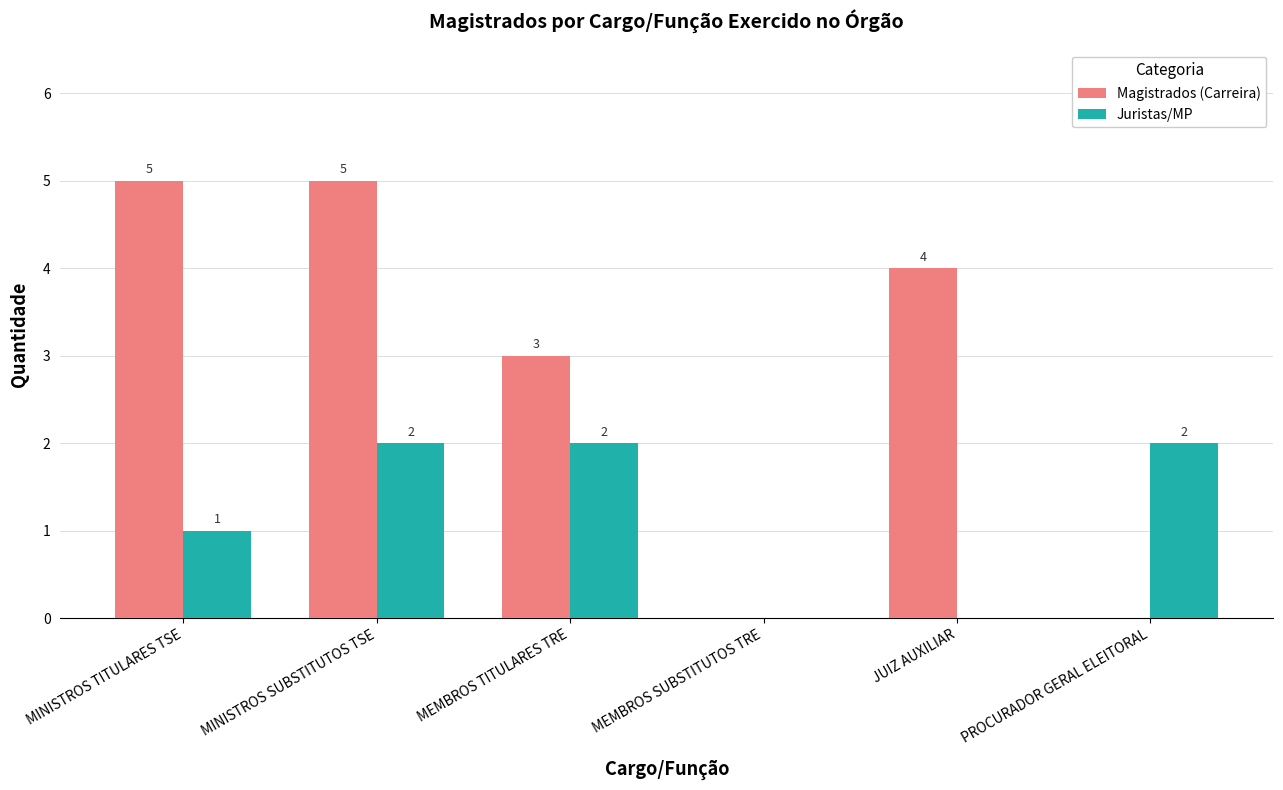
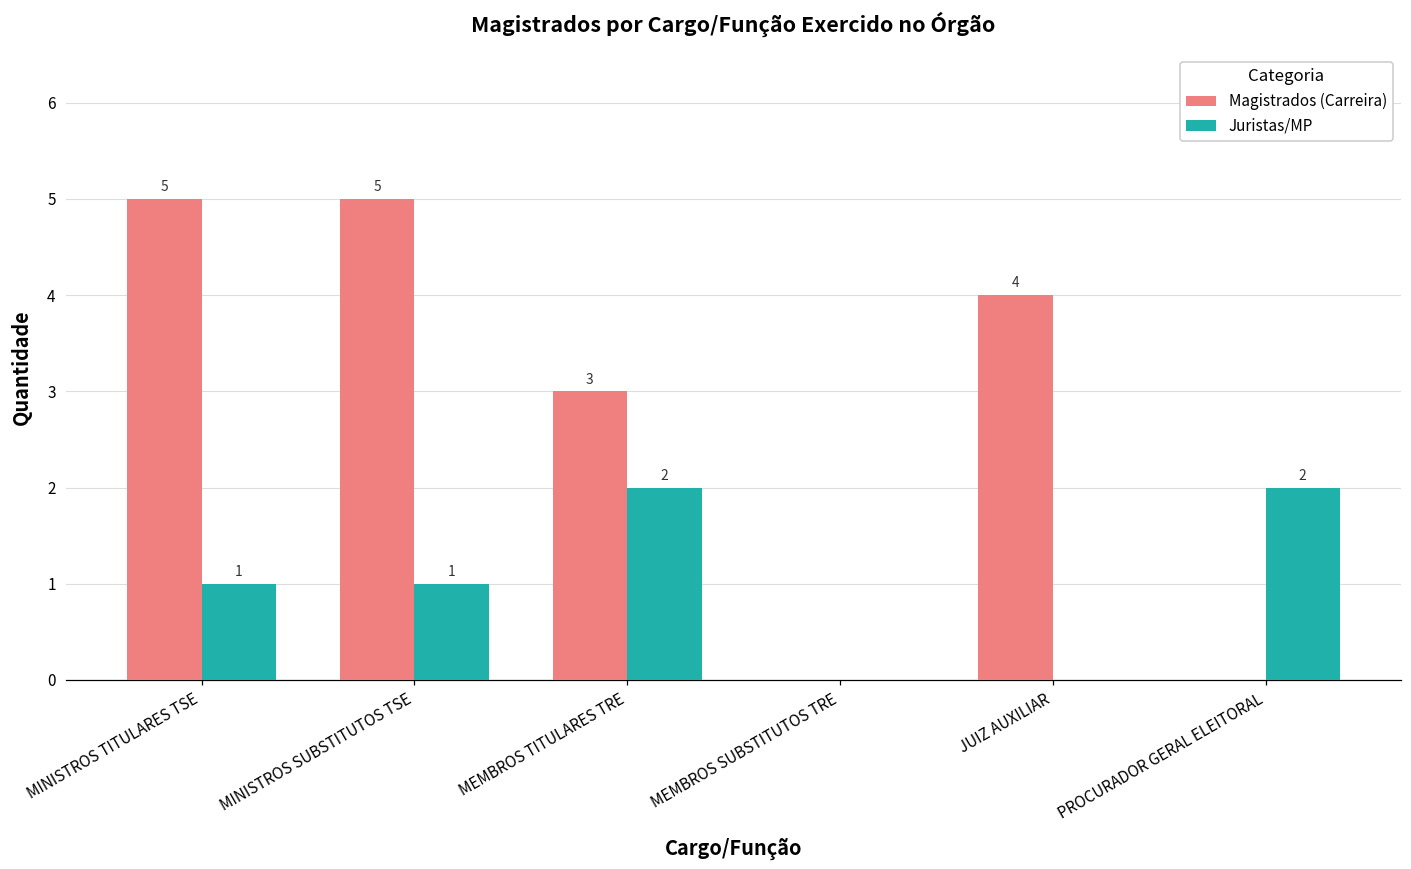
  {
    "Magistrados (Carreira)": {
      "MINISTROS TITULARES TSE": 5,
      "MINISTROS SUBSTITUTOS TSE": 5,
      "MEMBROS TITULARES TRE": 3,
      "JUIZ AUXILIAR": 4
    },
    "Juristas/MP": {
      "MINISTROS TITULARES TSE": 1,
-     "MINISTROS SUBSTITUTOS TSE": 2,
+     "MINISTROS SUBSTITUTOS TSE": 1,
      "MEMBROS TITULARES TRE": 2,
      "PROCURADOR GERAL ELEITORAL": 2
    }
  }
